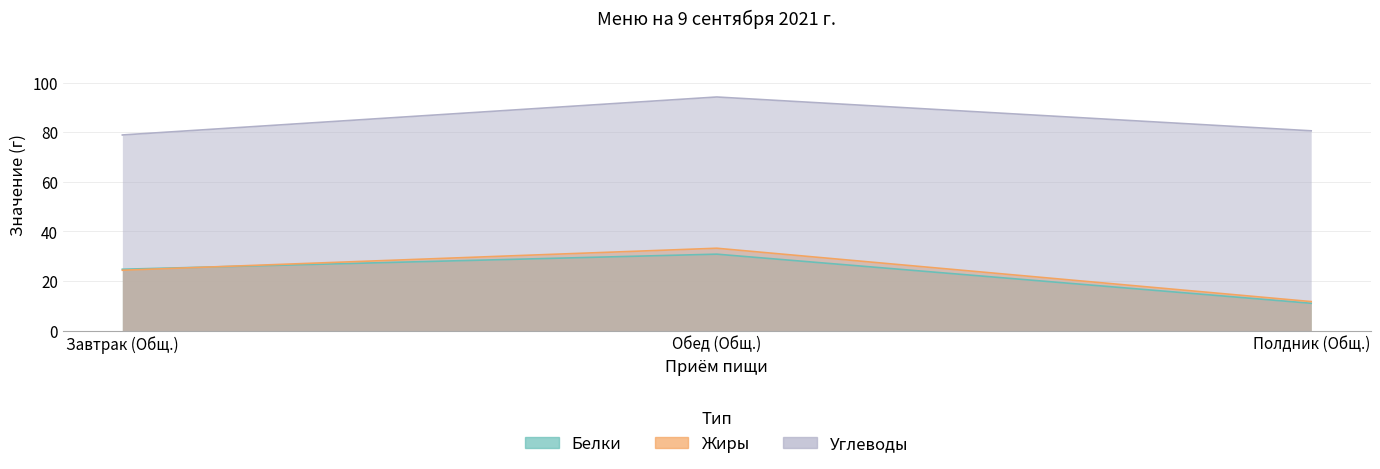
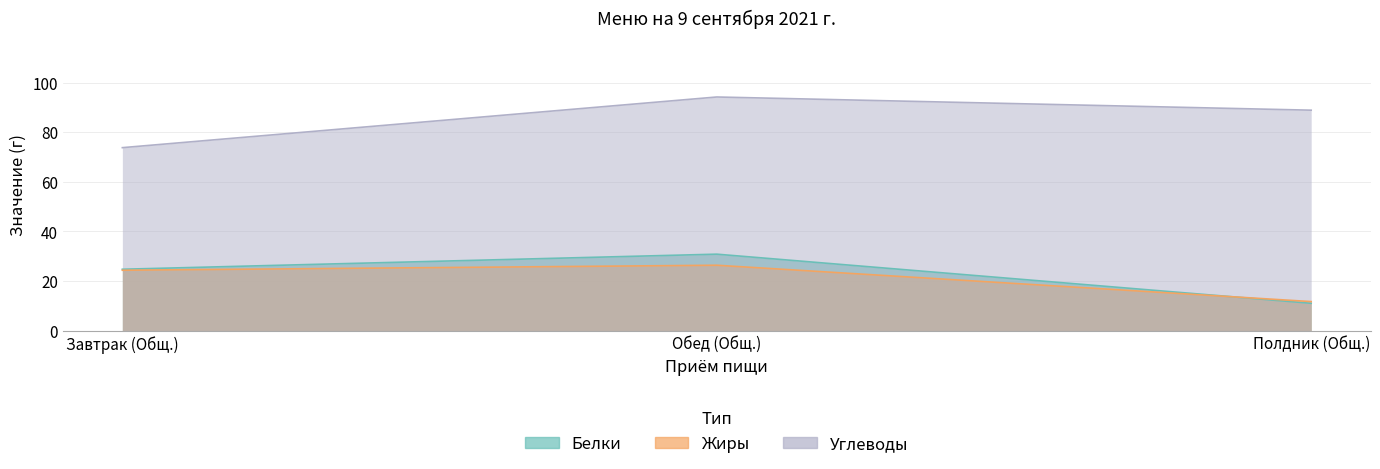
  {
    "Белки": {
      "Обед (Общ.)": 31
    },
    "Жиры": {
-     "Обед (Общ.)": 33
+     "Обед (Общ.)": 26
    },
    "Углеводы": {
-     "Завтрак (Общ.)": 79,
+     "Завтрак (Общ.)": 74,
      "Обед (Общ.)": 94,
-     "Полдник (Общ.)": 81
+     "Полдник (Общ.)": 89
    }
  }
